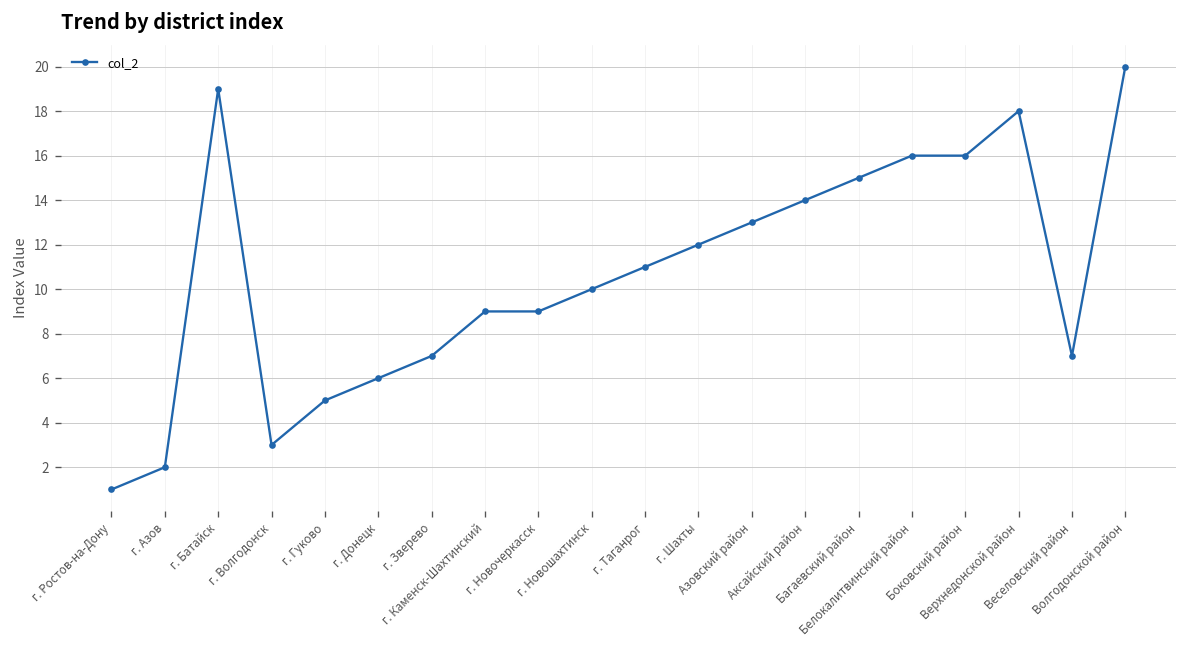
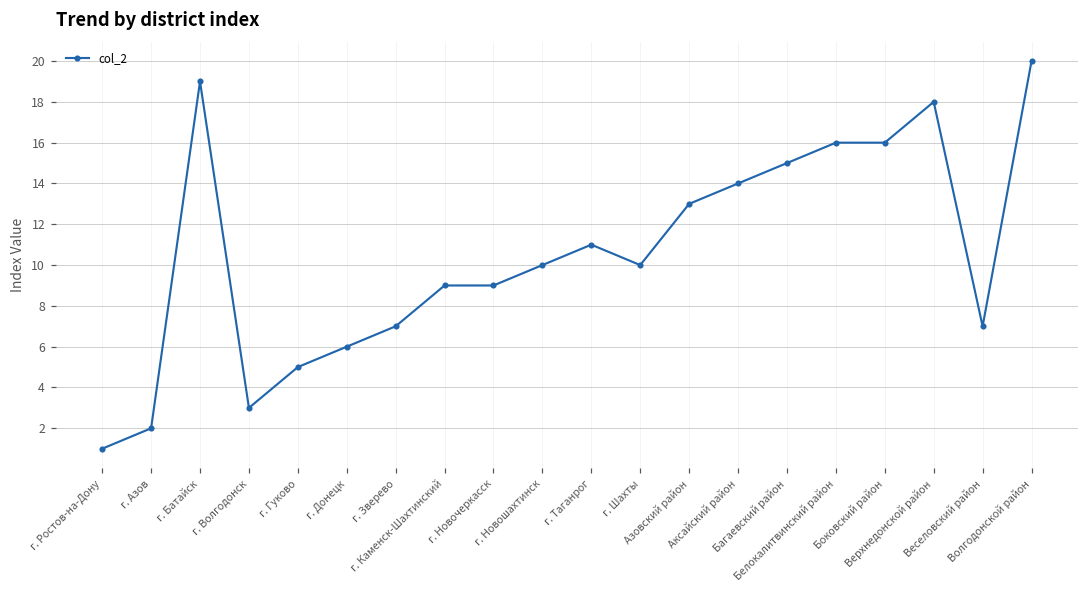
  {
    "г. Ростов-на-Дону": 1,
    "г. Азов": 2,
    "г. Батайск": 19,
    "г. Волгодонск": 3,
    "г. Гуково": 5,
    "г. Донецк": 6,
    "г. Зверево": 7,
    "г. Каменск-Шахтинский": 9,
    "г. Новочеркасск": 9,
    "г. Новошахтинск": 10,
    "г. Таганрог": 11,
-   "г. Шахты": 12,
+   "г. Шахты": 10,
    "Азовский район": 13,
    "Аксайский район": 14,
    "Багаевский район": 15,
    "Белокалитвинский район": 16,
    "Боковский район": 16,
    "Верхнедонской район": 18,
    "Веселовский район": 7,
    "Волгодонской район": 20
  }
